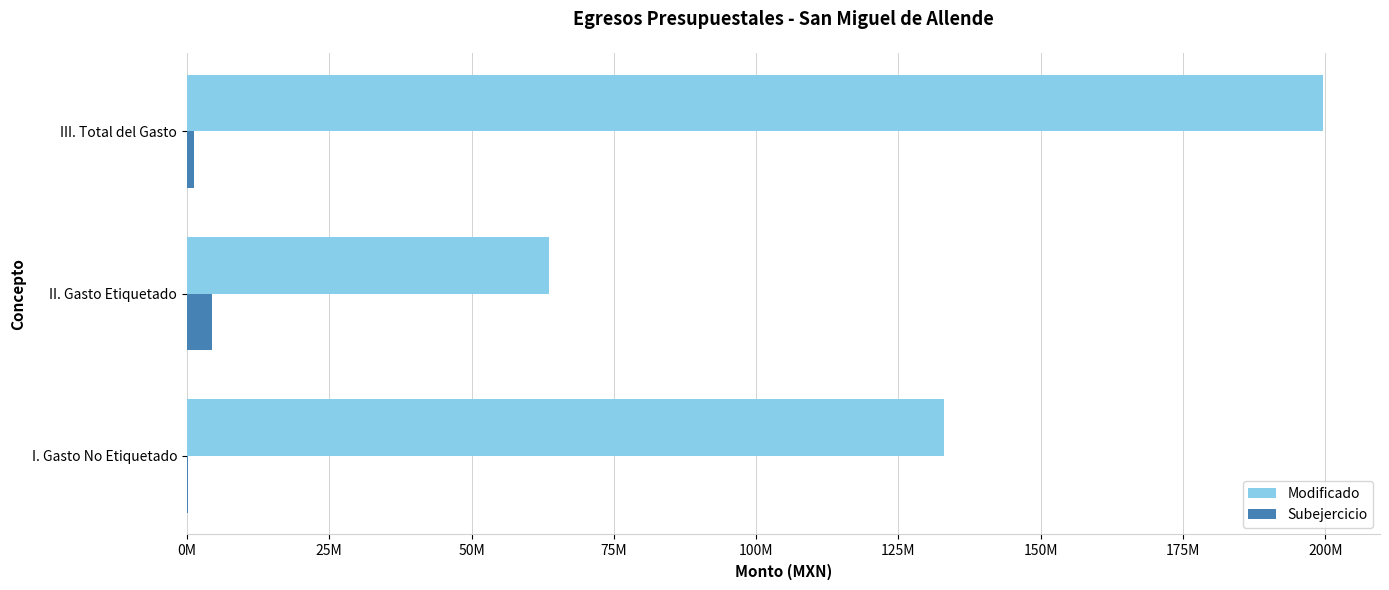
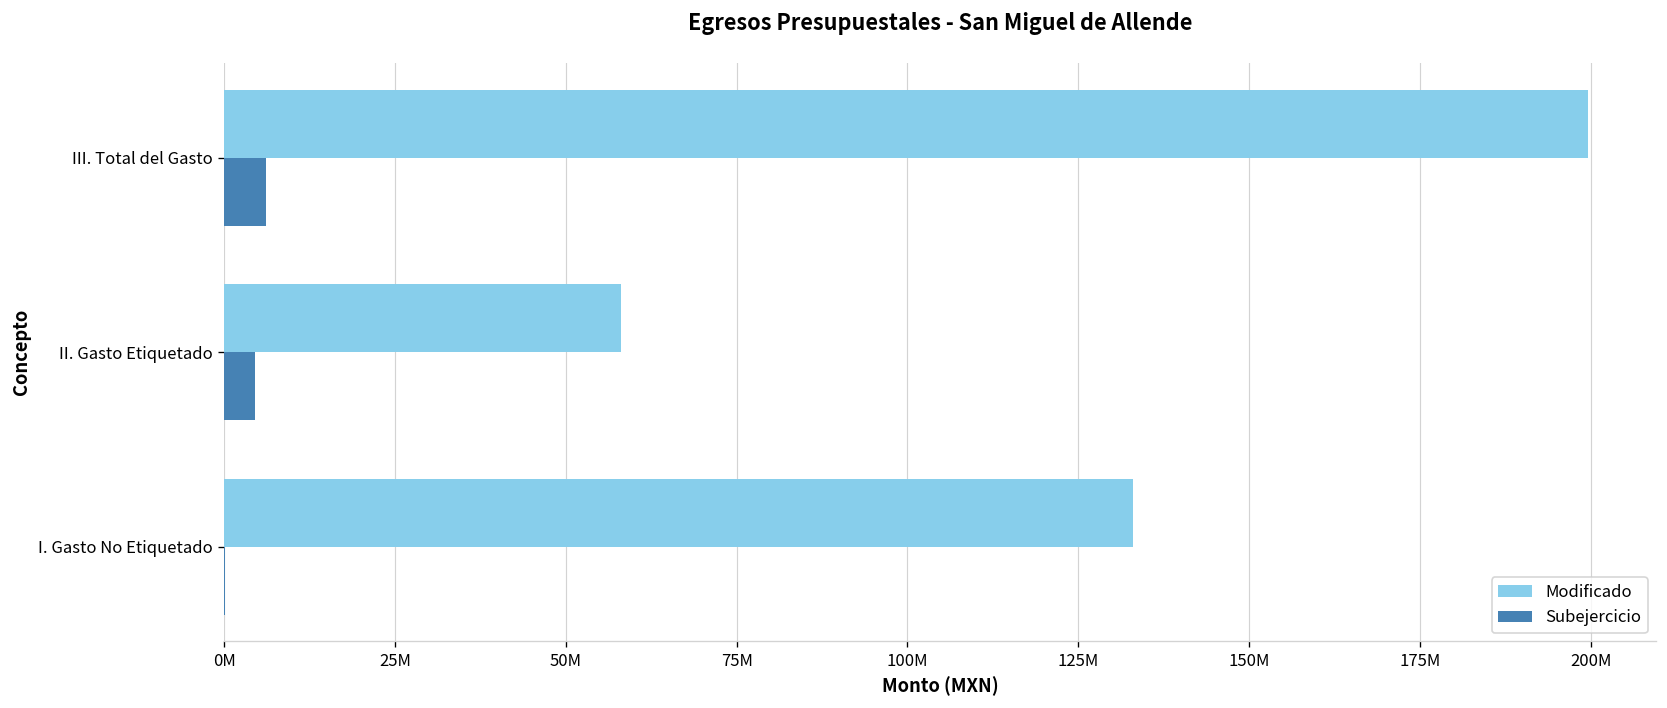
  {
    "Modificado": {
      "III. Total del Gasto": 200000000,
-     "II. Gasto Etiquetado": 64000000,
+     "II. Gasto Etiquetado": 58000000,
      "I. Gasto No Etiquetado": 133000000
    },
    "Subejercicio": {
-     "III. Total del Gasto": 1000000,
+     "III. Total del Gasto": 6000000,
      "II. Gasto Etiquetado": 4000000
    }
  }
